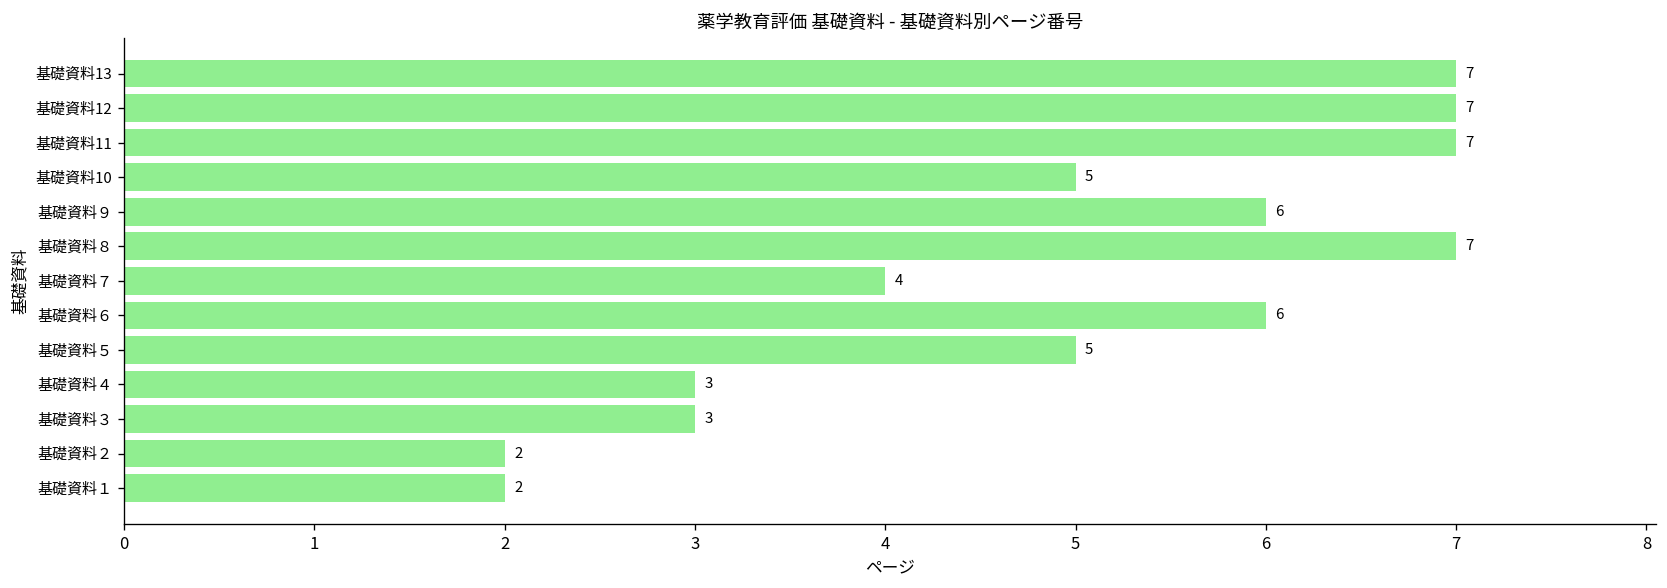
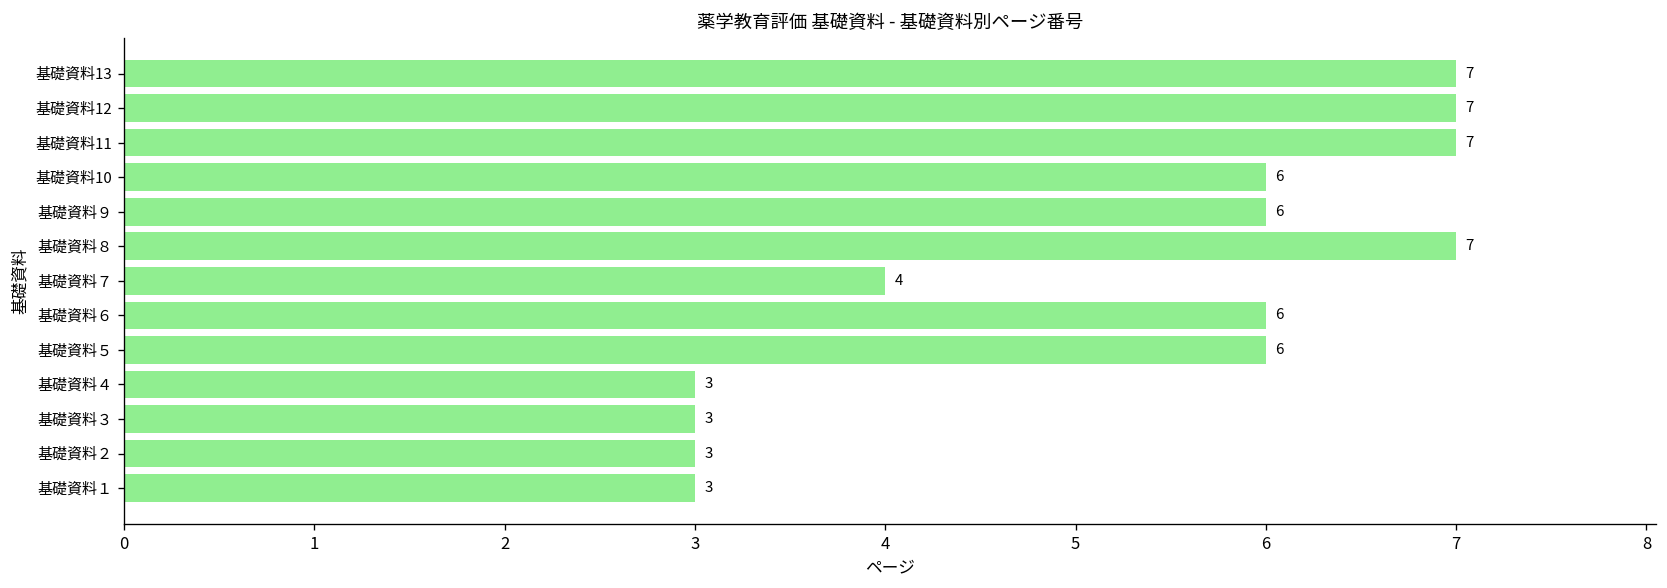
  {
    "基礎資料13": 7,
    "基礎資料12": 7,
    "基礎資料11": 7,
-   "基礎資料10": 5,
+   "基礎資料10": 6,
    "基礎資料９": 6,
    "基礎資料８": 7,
    "基礎資料７": 4,
    "基礎資料６": 6,
-   "基礎資料５": 5,
+   "基礎資料５": 6,
    "基礎資料４": 3,
    "基礎資料３": 3,
-   "基礎資料２": 2,
-   "基礎資料１": 2
+   "基礎資料２": 3,
+   "基礎資料１": 3
  }
